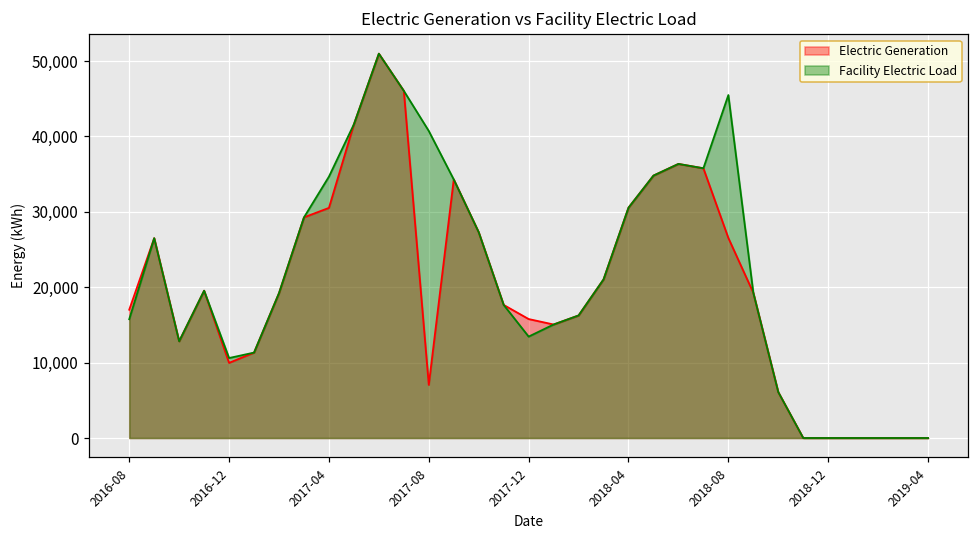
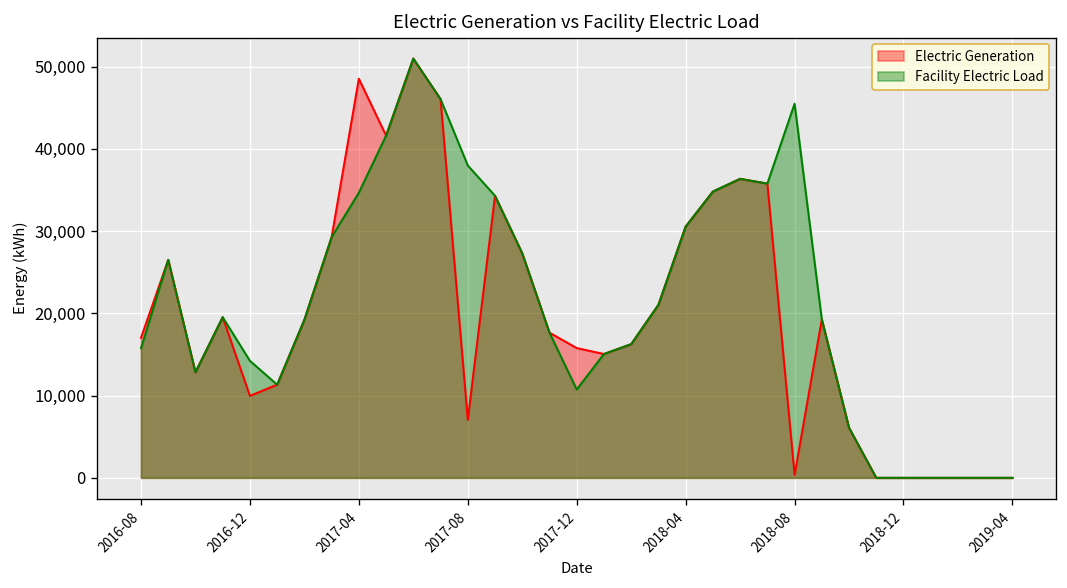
  {
    "Electric Generation": {
      "2016-08": "17,000",
      "2016-12": "10,000",
-     "2017-04": "31,000",
+     "2017-04": "49,000",
      "2017-08": "7,000",
      "2017-12": "16,000",
-     "2018-08": "27,000"
+     "2018-08": "0"
    },
    "Facility Electric Load": {
      "2016-08": "16,000",
-     "2016-12": "11,000",
+     "2016-12": "14,000",
      "2017-04": "35,000",
-     "2017-08": "41,000",
-     "2017-12": "13,000",
+     "2017-08": "38,000",
+     "2017-12": "11,000",
      "2018-08": "45,000"
    }
  }
